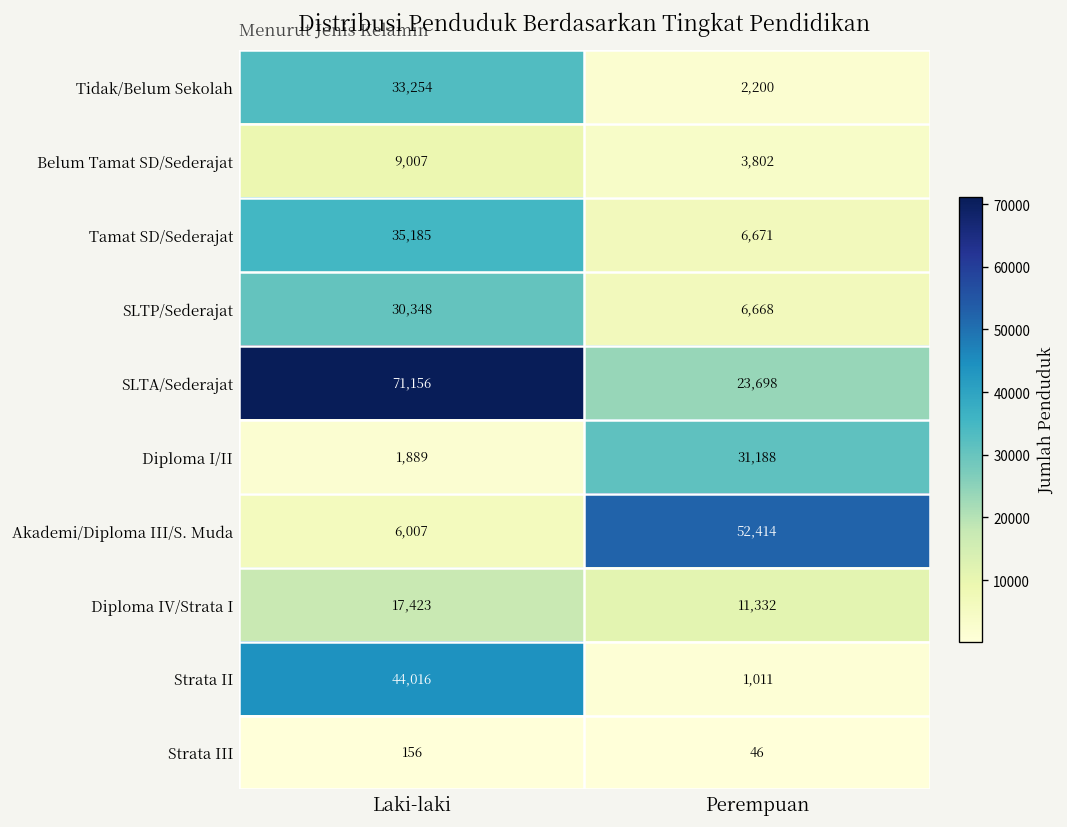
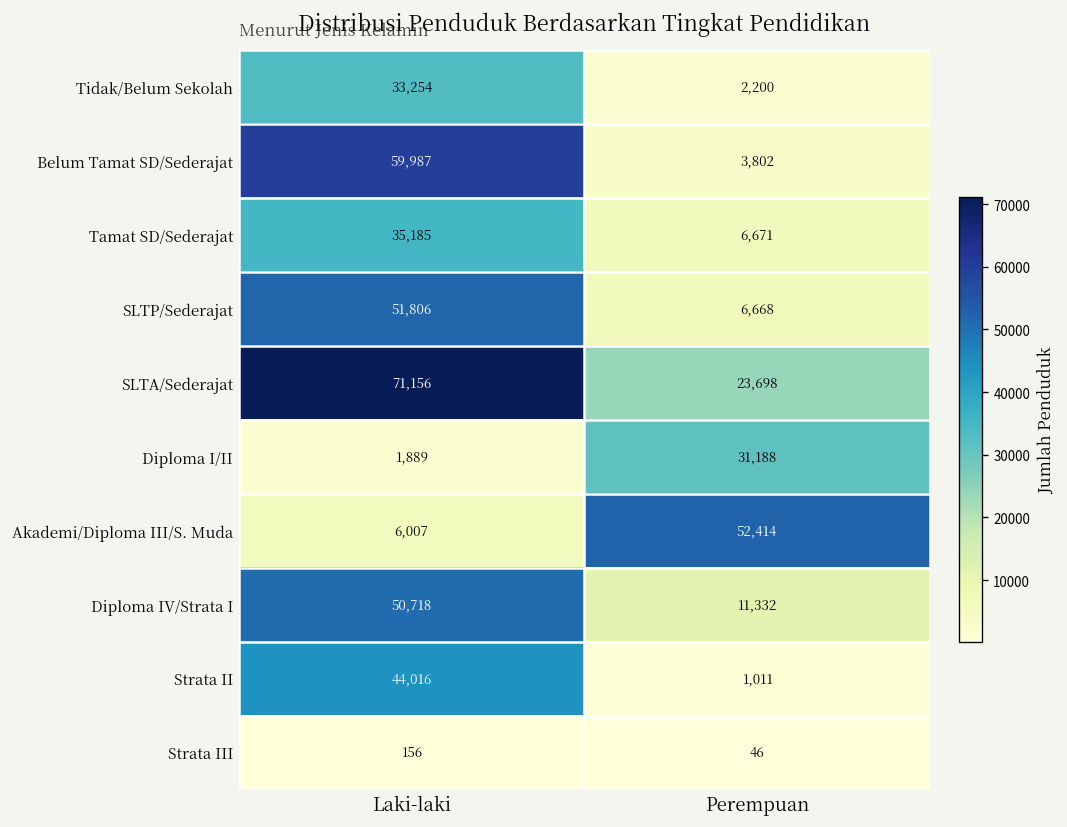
  {
    "Tidak/Belum Sekolah": {
      "Laki-laki": "33,254",
      "Perempuan": "2,200"
    },
    "Belum Tamat SD/Sederajat": {
-     "Laki-laki": "9,007",
+     "Laki-laki": "59,987",
      "Perempuan": "3,802"
    },
    "Tamat SD/Sederajat": {
      "Laki-laki": "35,185",
      "Perempuan": "6,671"
    },
    "SLTP/Sederajat": {
-     "Laki-laki": "30,348",
+     "Laki-laki": "51,806",
      "Perempuan": "6,668"
    },
    "SLTA/Sederajat": {
      "Laki-laki": "71,156",
      "Perempuan": "23,698"
    },
    "Diploma I/II": {
      "Laki-laki": "1,889",
      "Perempuan": "31,188"
    },
    "Akademi/Diploma III/S. Muda": {
      "Laki-laki": "6,007",
      "Perempuan": "52,414"
    },
    "Diploma IV/Strata I": {
-     "Laki-laki": "17,423",
+     "Laki-laki": "50,718",
      "Perempuan": "11,332"
    },
    "Strata II": {
      "Laki-laki": "44,016",
      "Perempuan": "1,011"
    },
    "Strata III": {
      "Laki-laki": "156",
      "Perempuan": "46"
    }
  }
